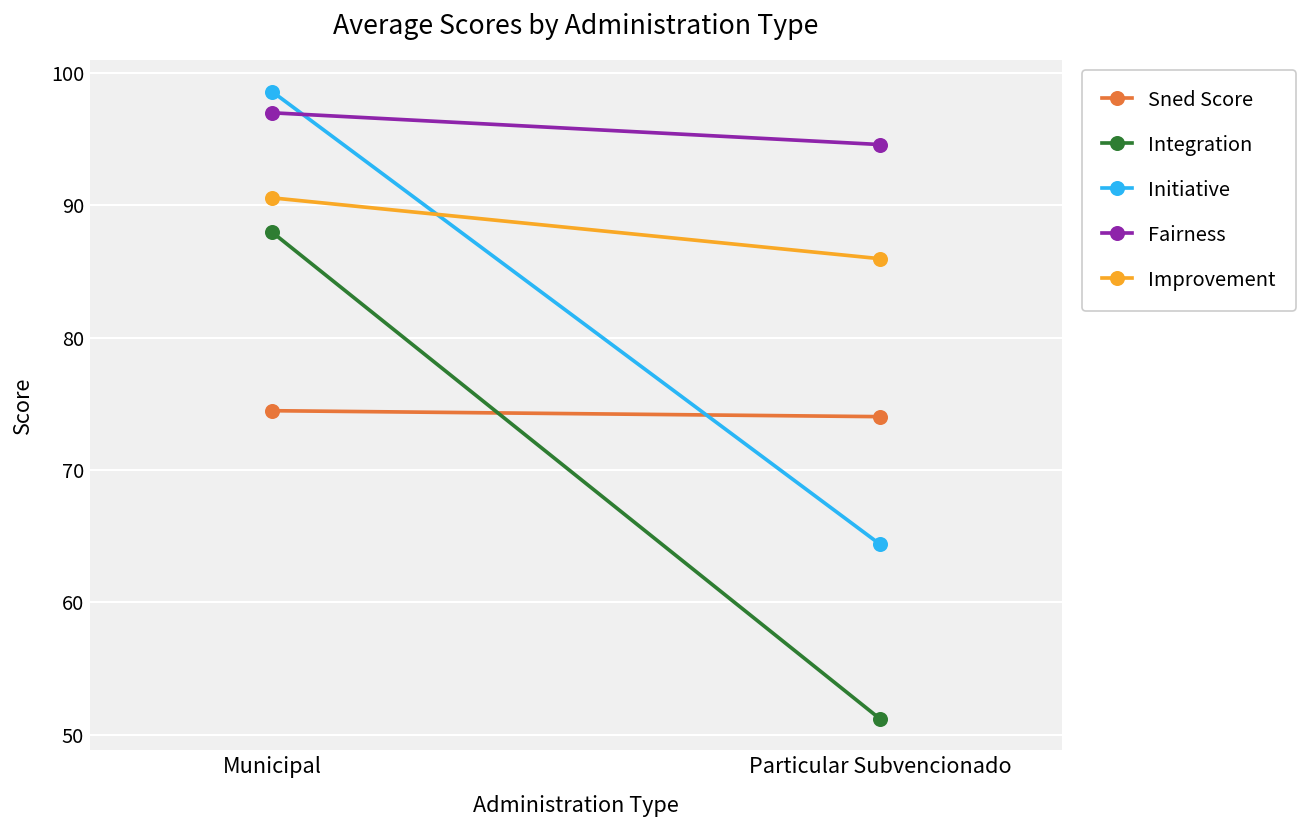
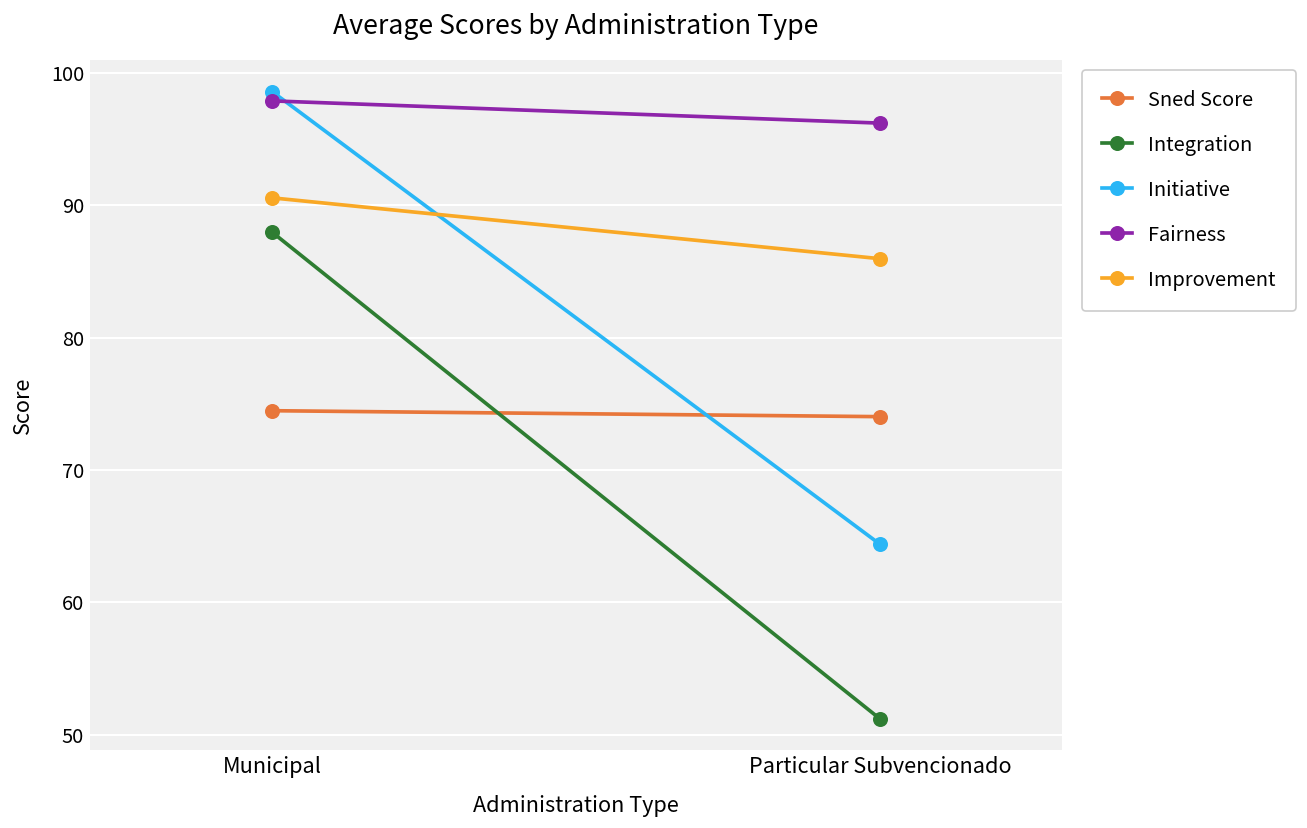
  {
    "Integration": {
      "Municipal": 88.0,
      "Particular Subvencionado": 51.2
    },
    "Initiative": {
      "Municipal": 98.6,
      "Particular Subvencionado": 64.4
    },
    "Fairness": {
-     "Municipal": 97.0,
-     "Particular Subvencionado": 94.6
+     "Municipal": 97.9,
+     "Particular Subvencionado": 96.2
    }
  }
